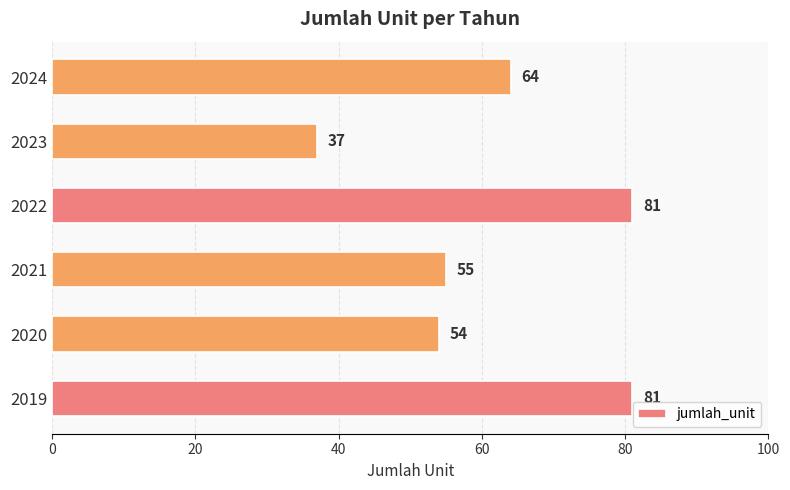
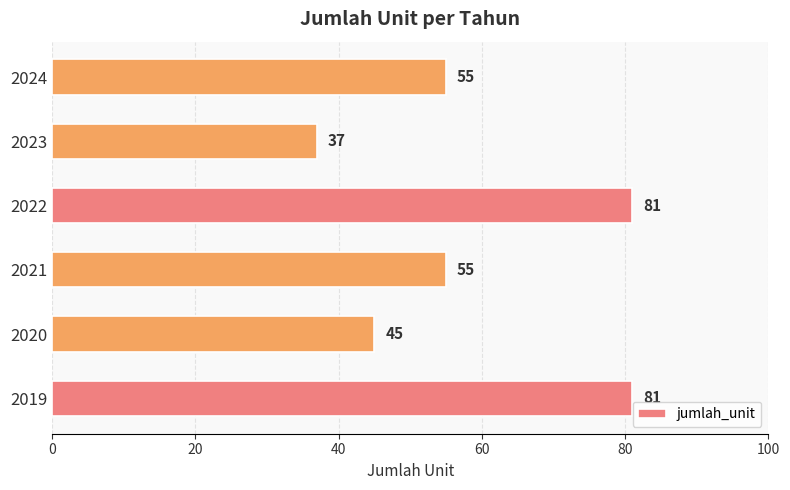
  {
-   "2024": 64,
+   "2024": 55,
    "2023": 37,
    "2022": 81,
    "2021": 55,
-   "2020": 54
+   "2020": 45
  }
